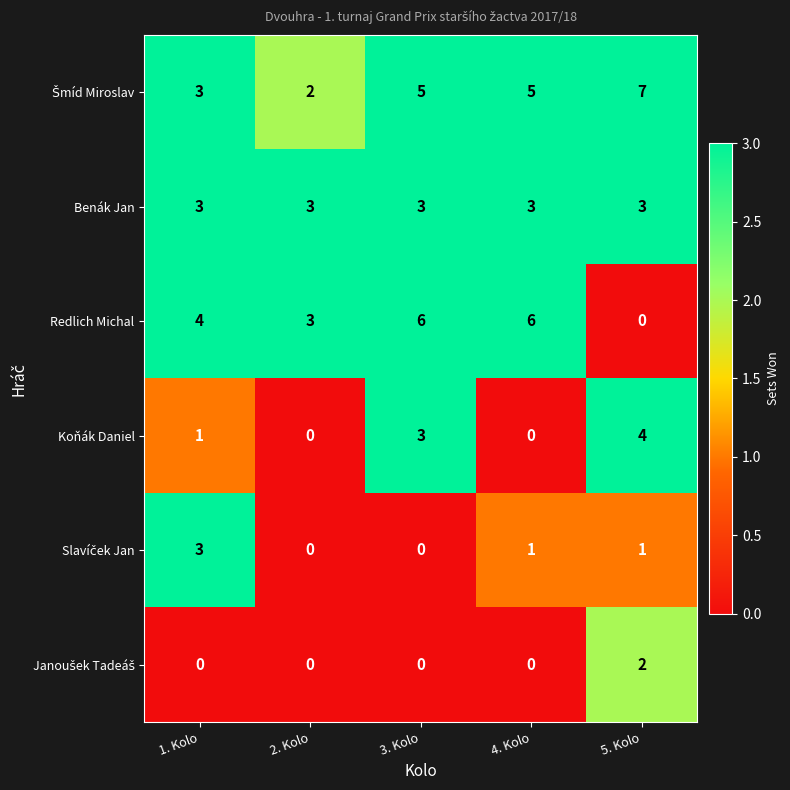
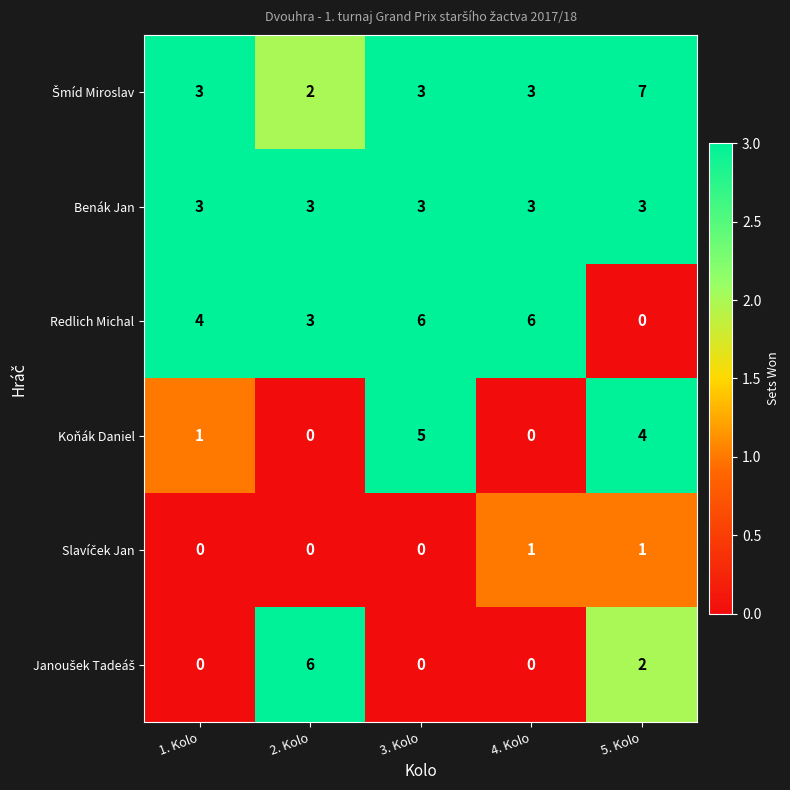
  {
    "Šmíd Miroslav": {
      "1. Kolo": 3,
      "2. Kolo": 2,
-     "3. Kolo": 5,
-     "4. Kolo": 5,
+     "3. Kolo": 3,
+     "4. Kolo": 3,
      "5. Kolo": 7
    },
    "Benák Jan": {
      "1. Kolo": 3,
      "2. Kolo": 3,
      "3. Kolo": 3,
      "4. Kolo": 3,
      "5. Kolo": 3
    },
    "Redlich Michal": {
      "1. Kolo": 4,
      "2. Kolo": 3,
      "3. Kolo": 6,
      "4. Kolo": 6,
      "5. Kolo": 0
    },
    "Koňák Daniel": {
      "1. Kolo": 1,
      "2. Kolo": 0,
-     "3. Kolo": 3,
+     "3. Kolo": 5,
      "4. Kolo": 0,
      "5. Kolo": 4
    },
    "Slavíček Jan": {
-     "1. Kolo": 3,
+     "1. Kolo": 0,
      "2. Kolo": 0,
      "3. Kolo": 0,
      "4. Kolo": 1,
      "5. Kolo": 1
    },
    "Janoušek Tadeáš": {
      "1. Kolo": 0,
-     "2. Kolo": 0,
+     "2. Kolo": 6,
      "3. Kolo": 0,
      "4. Kolo": 0,
      "5. Kolo": 2
    }
  }
